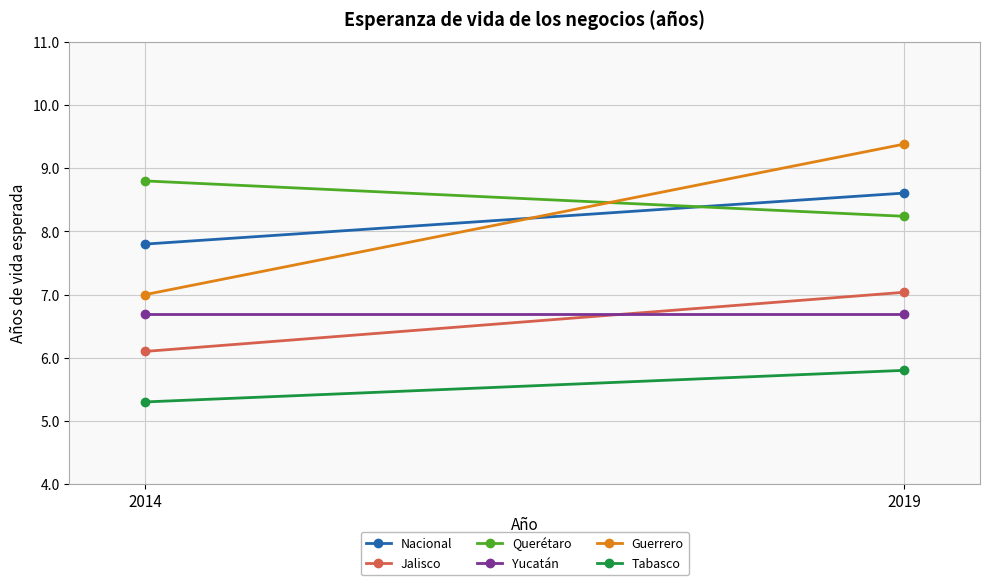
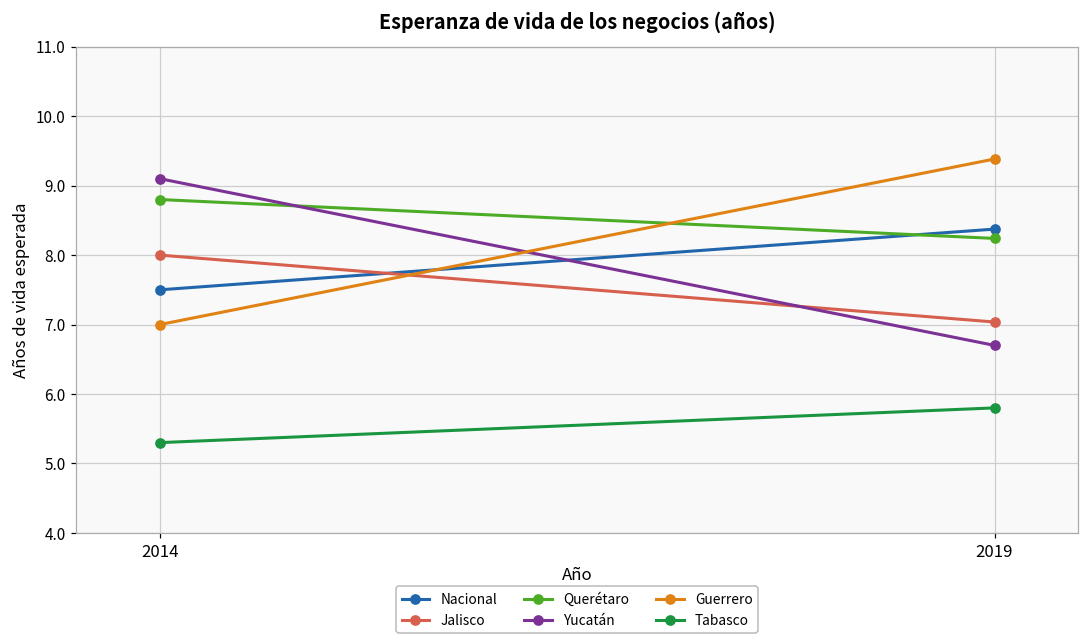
  {
    "Nacional": {
-     "2014": 7.8,
-     "2019": 8.6
+     "2014": 7.5,
+     "2019": 8.4
    },
    "Jalisco": {
-     "2014": 6.1,
+     "2014": 8.0,
      "2019": 7.0
    },
    "Querétaro": {
      "2014": 8.8,
      "2019": 8.2
    },
    "Yucatán": {
-     "2014": 6.7,
+     "2014": 9.1,
      "2019": 6.7
    },
    "Guerrero": {
      "2014": 7.0,
      "2019": 9.4
    },
    "Tabasco": {
      "2014": 5.3,
      "2019": 5.8
    }
  }
